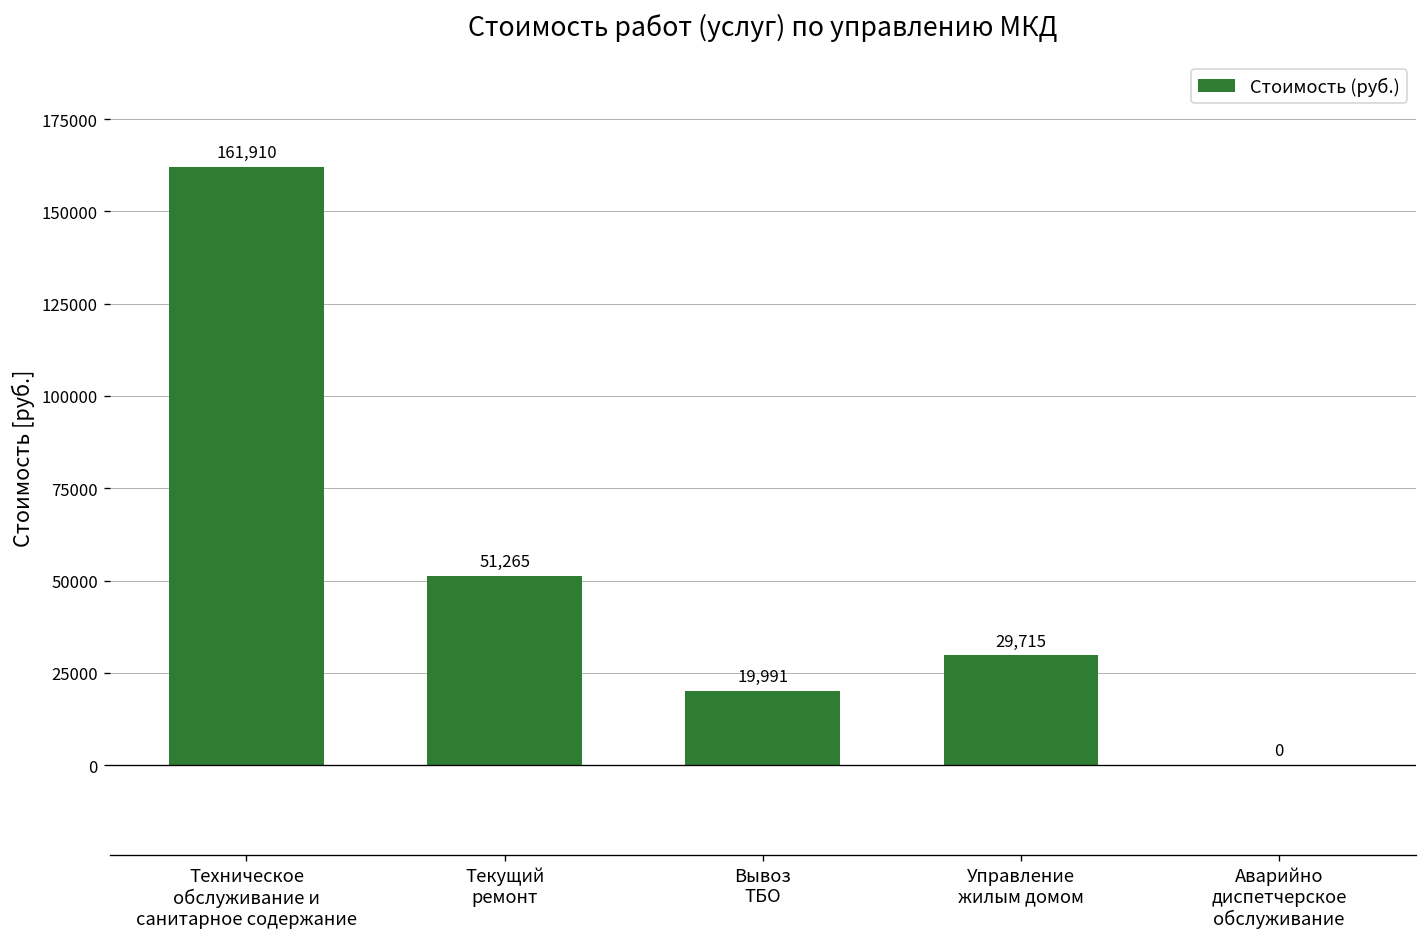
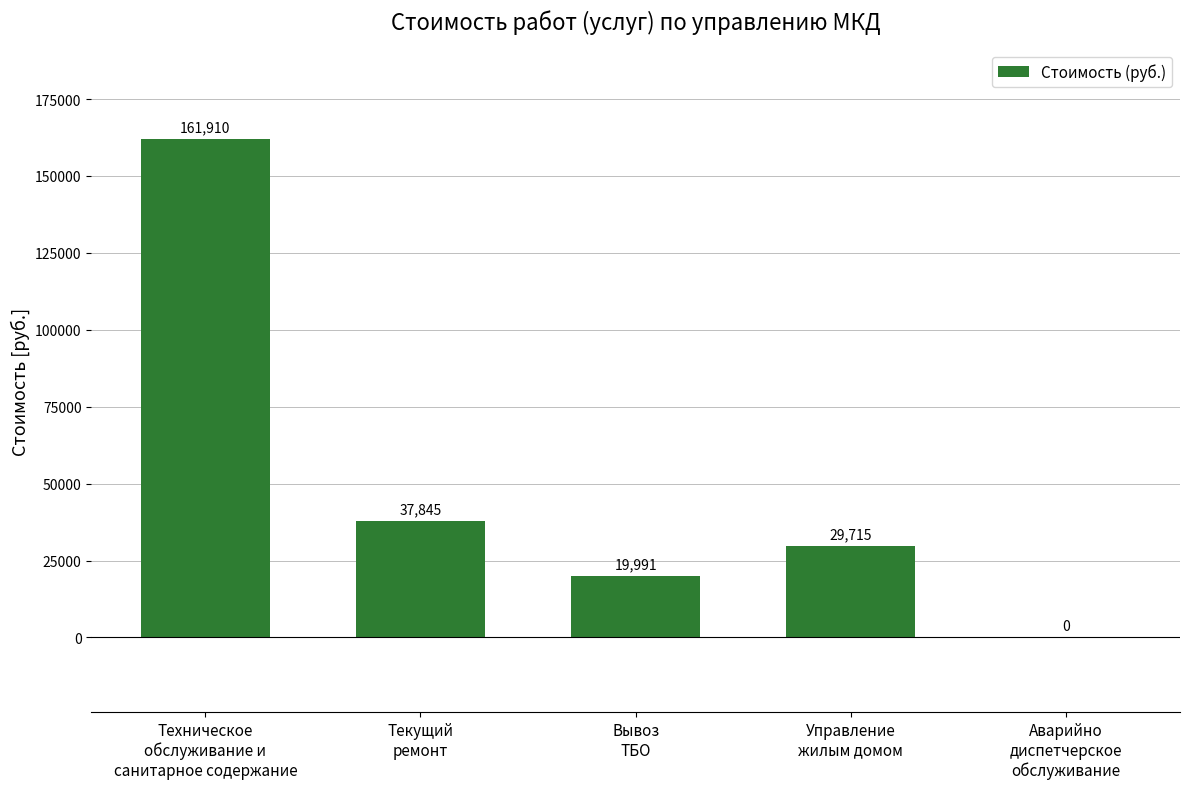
  {
    "Техническое обслуживание и санитарное содержание": "161,910",
-   "Текущий ремонт": "51,265",
+   "Текущий ремонт": "37,845",
    "Вывоз ТБО": "19,991",
    "Управление жилым домом": "29,715",
    "Аварийно диспетчерское обслуживание": "0"
  }
